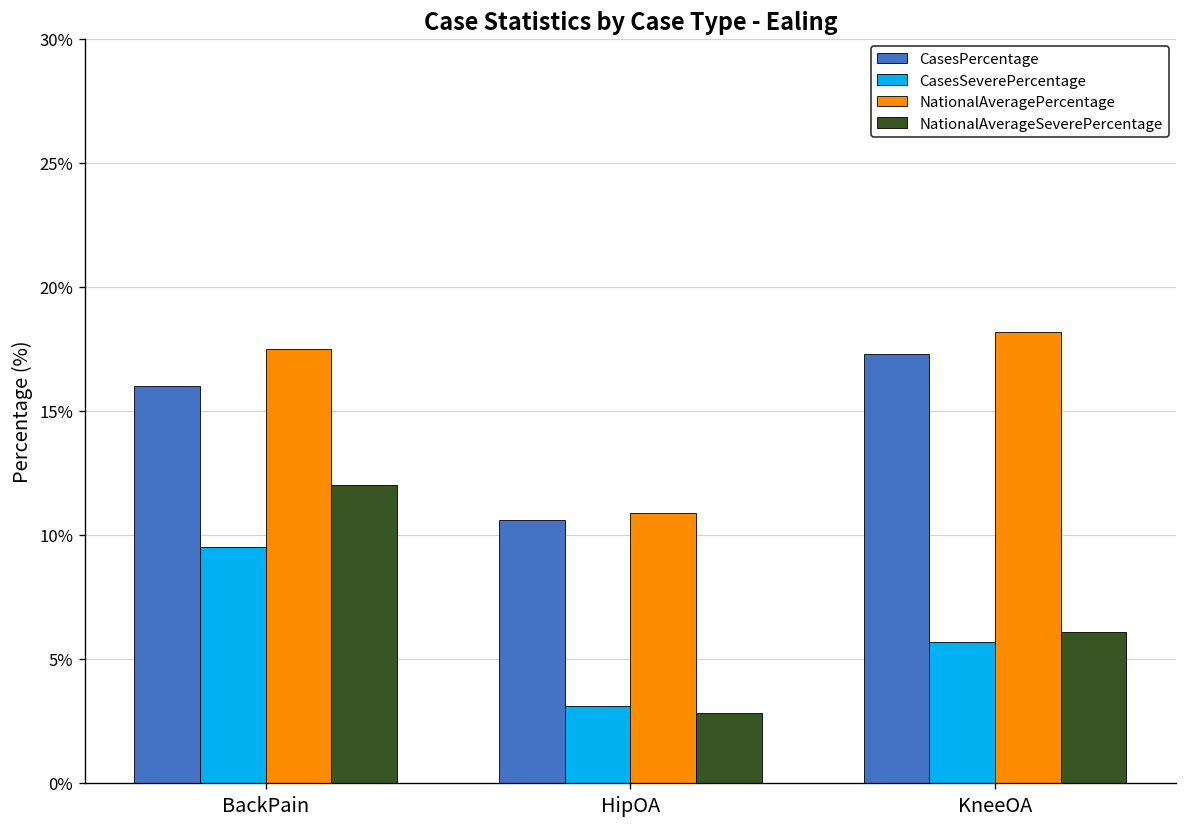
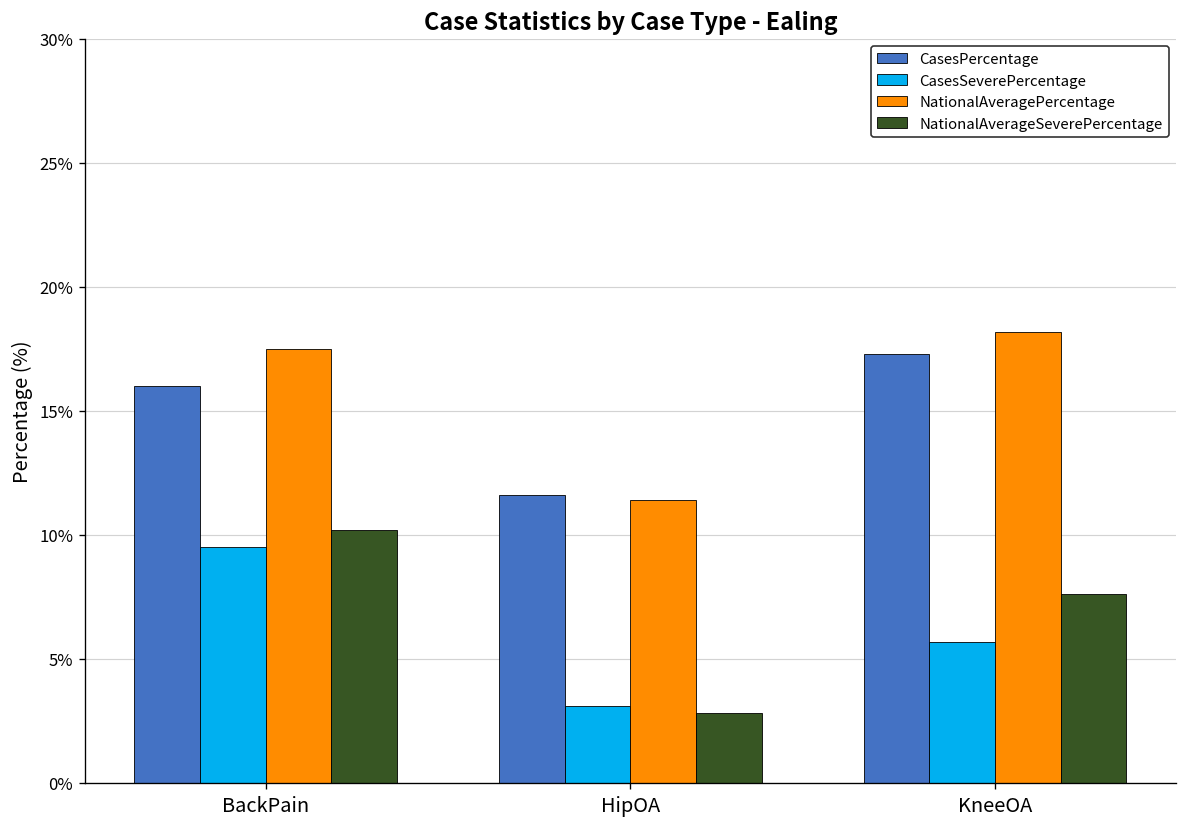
  {
    "CasesPercentage": {
      "BackPain": "16.0%",
-     "HipOA": "10.6%",
+     "HipOA": "11.6%",
      "KneeOA": "17.3%"
    },
    "CasesSeverePercentage": {
      "BackPain": "9.5%",
      "HipOA": "3.1%",
      "KneeOA": "5.7%"
    },
    "NationalAveragePercentage": {
      "BackPain": "17.5%",
-     "HipOA": "10.9%",
+     "HipOA": "11.4%",
      "KneeOA": "18.2%"
    },
    "NationalAverageSeverePercentage": {
-     "BackPain": "12.0%",
+     "BackPain": "10.2%",
      "HipOA": "2.8%",
-     "KneeOA": "6.1%"
+     "KneeOA": "7.6%"
    }
  }
